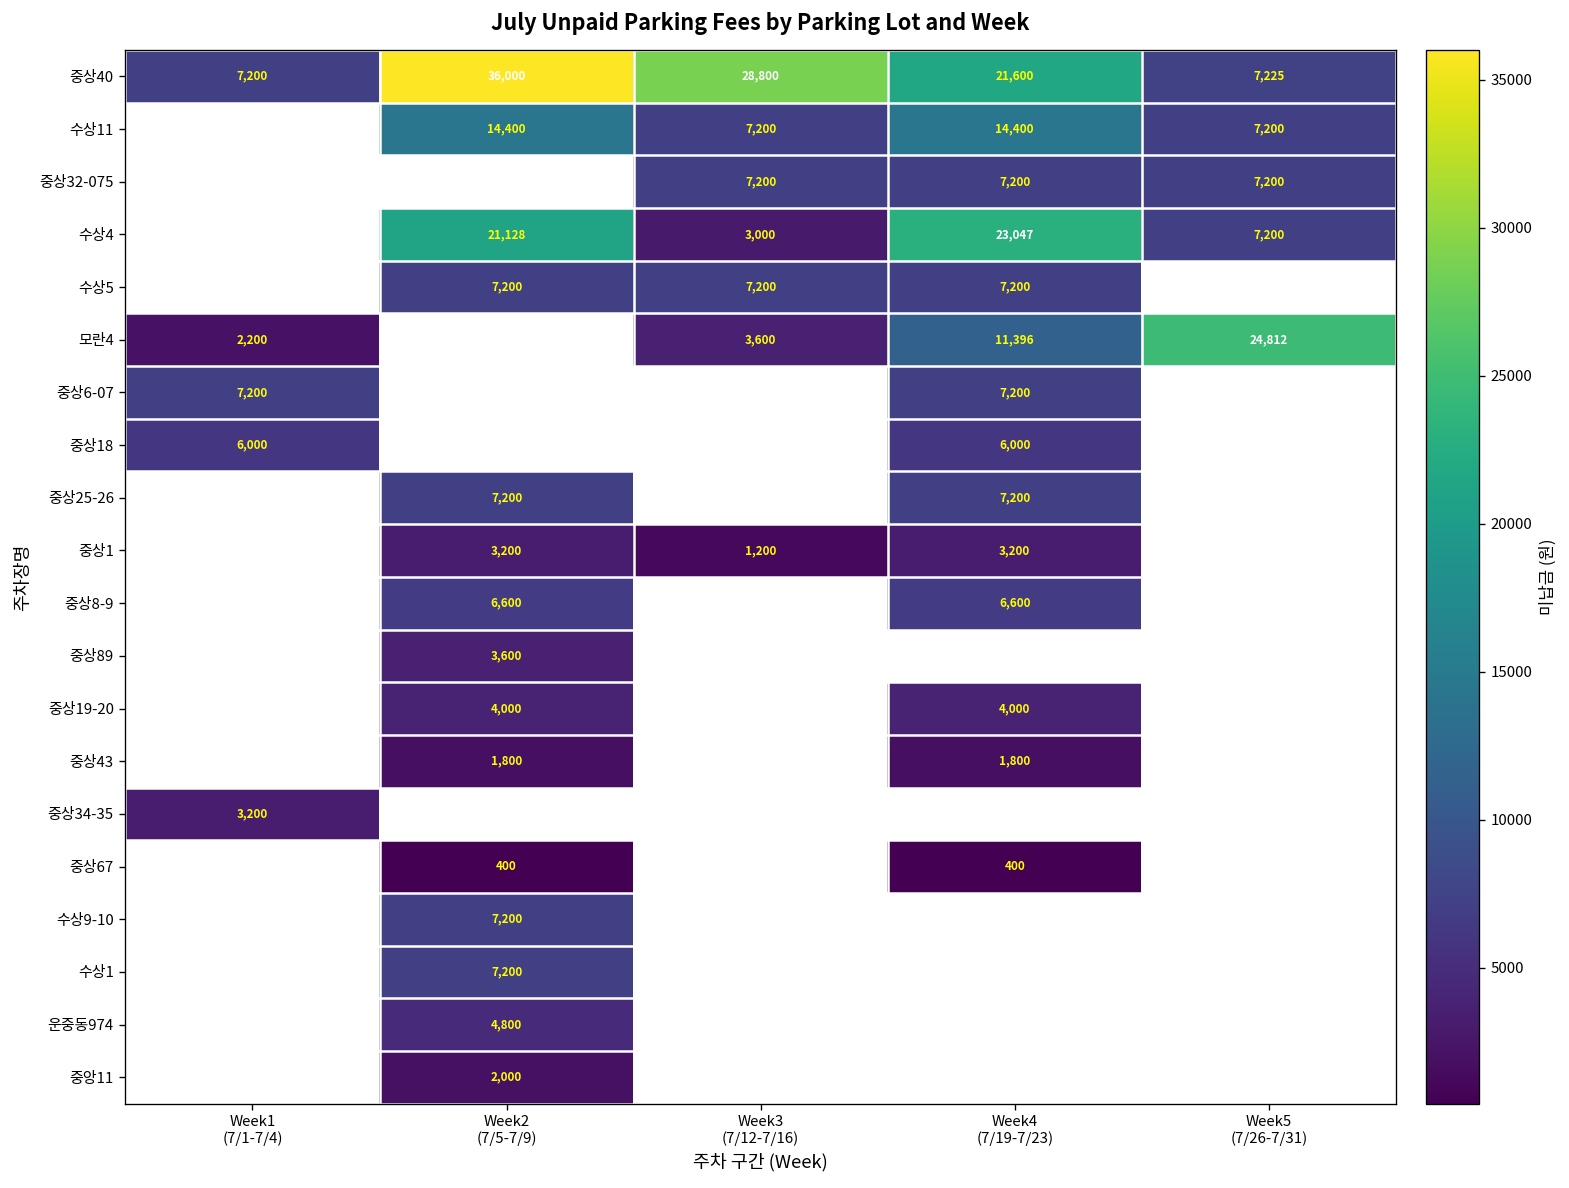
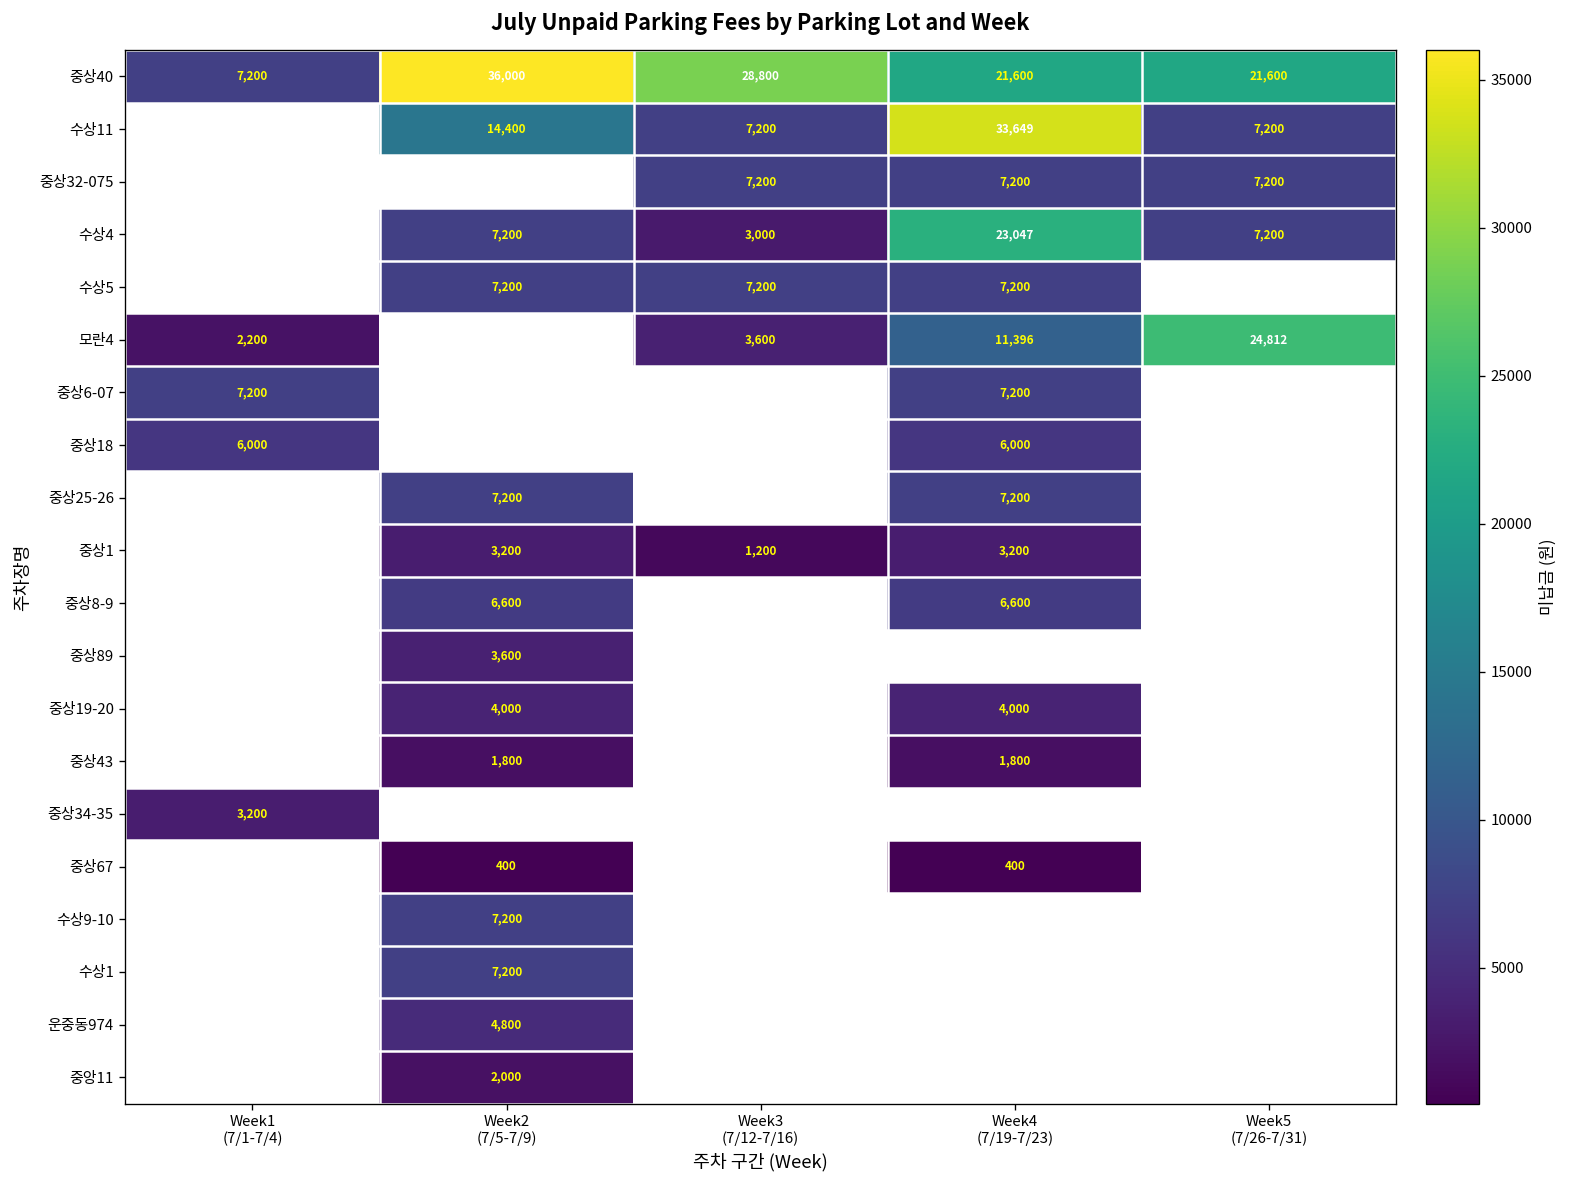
  {
    "중상40": {
      "Week1 (7/1-7/4)": "7,200",
      "Week2 (7/5-7/9)": "36,000",
      "Week3 (7/12-7/16)": "28,800",
      "Week4 (7/19-7/23)": "21,600",
-     "Week5 (7/26-7/31)": "7,225"
+     "Week5 (7/26-7/31)": "21,600"
    },
    "수상11": {
      "Week2 (7/5-7/9)": "14,400",
      "Week3 (7/12-7/16)": "7,200",
-     "Week4 (7/19-7/23)": "14,400",
+     "Week4 (7/19-7/23)": "33,649",
      "Week5 (7/26-7/31)": "7,200"
    },
    "중상32-075": {
      "Week3 (7/12-7/16)": "7,200",
      "Week4 (7/19-7/23)": "7,200",
      "Week5 (7/26-7/31)": "7,200"
    },
    "수상4": {
-     "Week2 (7/5-7/9)": "21,128",
+     "Week2 (7/5-7/9)": "7,200",
      "Week3 (7/12-7/16)": "3,000",
      "Week4 (7/19-7/23)": "23,047",
      "Week5 (7/26-7/31)": "7,200"
    },
    "수상5": {
      "Week2 (7/5-7/9)": "7,200",
      "Week3 (7/12-7/16)": "7,200",
      "Week4 (7/19-7/23)": "7,200"
    },
    "모란4": {
      "Week1 (7/1-7/4)": "2,200",
      "Week3 (7/12-7/16)": "3,600",
      "Week4 (7/19-7/23)": "11,396",
      "Week5 (7/26-7/31)": "24,812"
    },
    "중상6-07": {
      "Week1 (7/1-7/4)": "7,200",
      "Week4 (7/19-7/23)": "7,200"
    },
    "중상18": {
      "Week1 (7/1-7/4)": "6,000",
      "Week4 (7/19-7/23)": "6,000"
    },
    "중상25-26": {
      "Week2 (7/5-7/9)": "7,200",
      "Week4 (7/19-7/23)": "7,200"
    },
    "중상1": {
      "Week2 (7/5-7/9)": "3,200",
      "Week3 (7/12-7/16)": "1,200",
      "Week4 (7/19-7/23)": "3,200"
    },
    "중상8-9": {
      "Week2 (7/5-7/9)": "6,600",
      "Week4 (7/19-7/23)": "6,600"
    },
    "중상89": {
      "Week2 (7/5-7/9)": "3,600"
    },
    "중상19-20": {
      "Week2 (7/5-7/9)": "4,000",
      "Week4 (7/19-7/23)": "4,000"
    },
    "중상43": {
      "Week2 (7/5-7/9)": "1,800",
      "Week4 (7/19-7/23)": "1,800"
    },
    "중상34-35": {
      "Week1 (7/1-7/4)": "3,200"
    },
    "중상67": {
      "Week2 (7/5-7/9)": "400",
      "Week4 (7/19-7/23)": "400"
    },
    "수상9-10": {
      "Week2 (7/5-7/9)": "7,200"
    },
    "수상1": {
      "Week2 (7/5-7/9)": "7,200"
    },
    "운중동974": {
      "Week2 (7/5-7/9)": "4,800"
    },
    "중앙11": {
      "Week2 (7/5-7/9)": "2,000"
    }
  }
